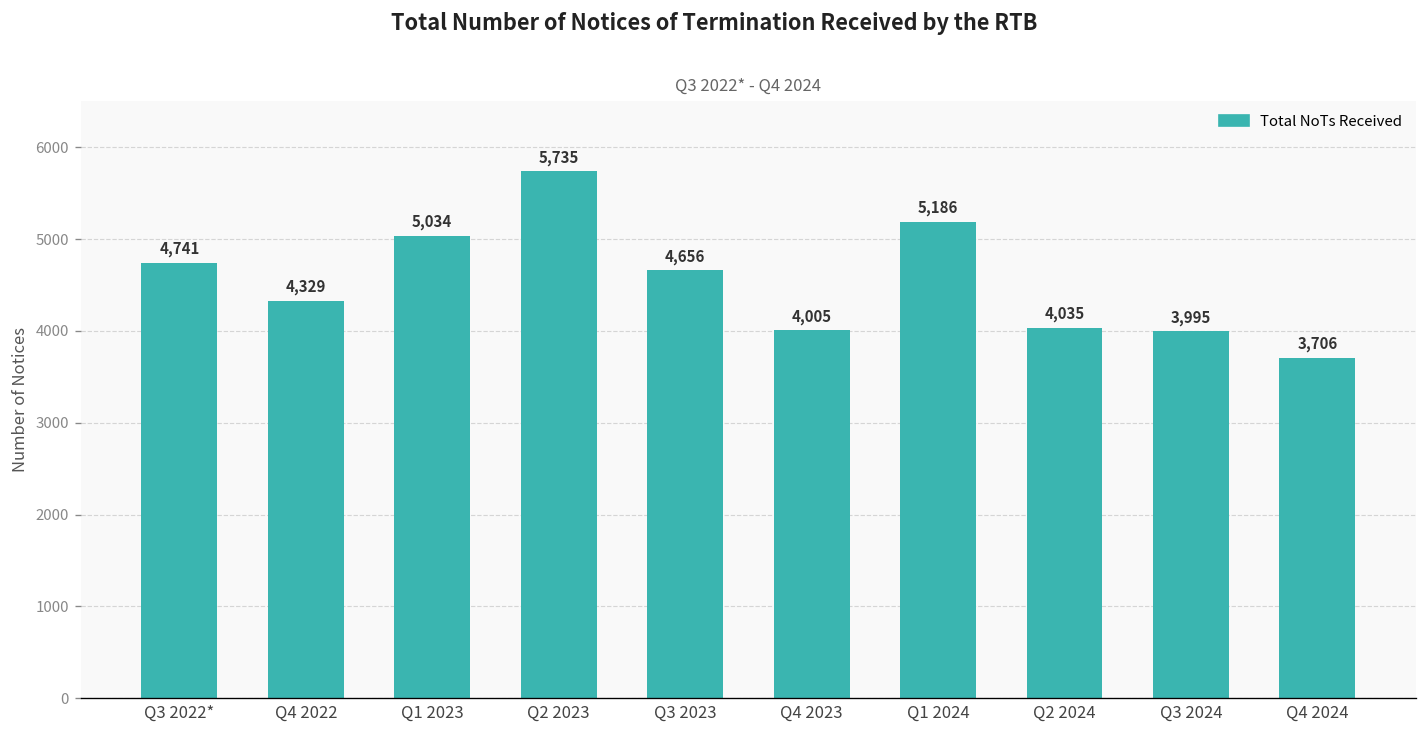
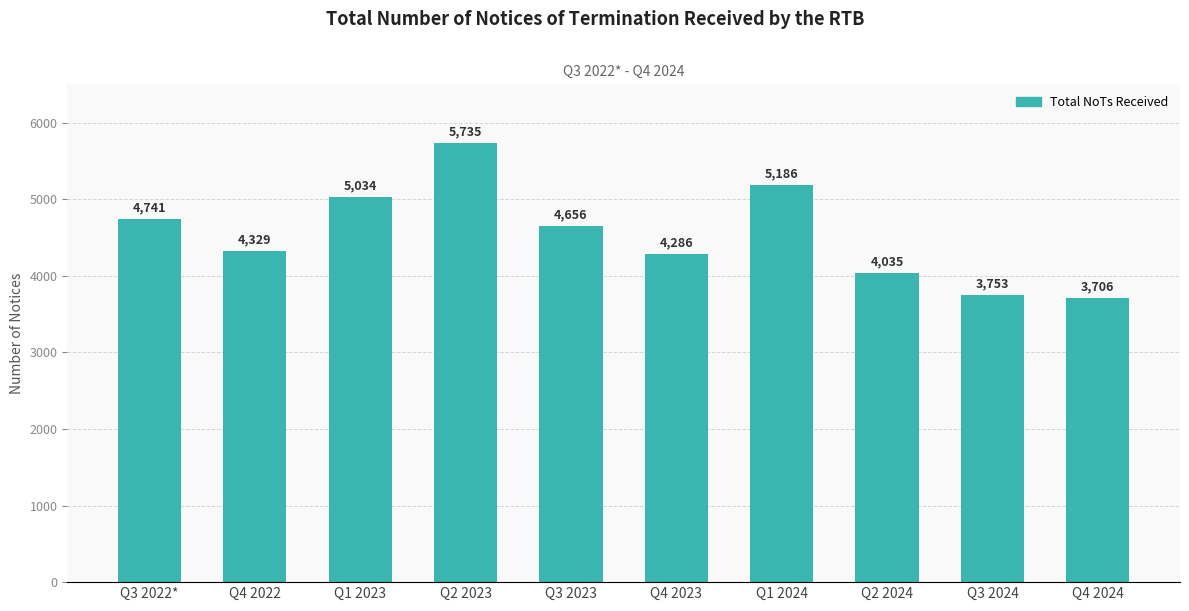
  {
    "Q3 2022*": "4,741",
    "Q4 2022": "4,329",
    "Q1 2023": "5,034",
    "Q2 2023": "5,735",
    "Q3 2023": "4,656",
-   "Q4 2023": "4,005",
+   "Q4 2023": "4,286",
    "Q1 2024": "5,186",
    "Q2 2024": "4,035",
-   "Q3 2024": "3,995",
+   "Q3 2024": "3,753",
    "Q4 2024": "3,706"
  }
